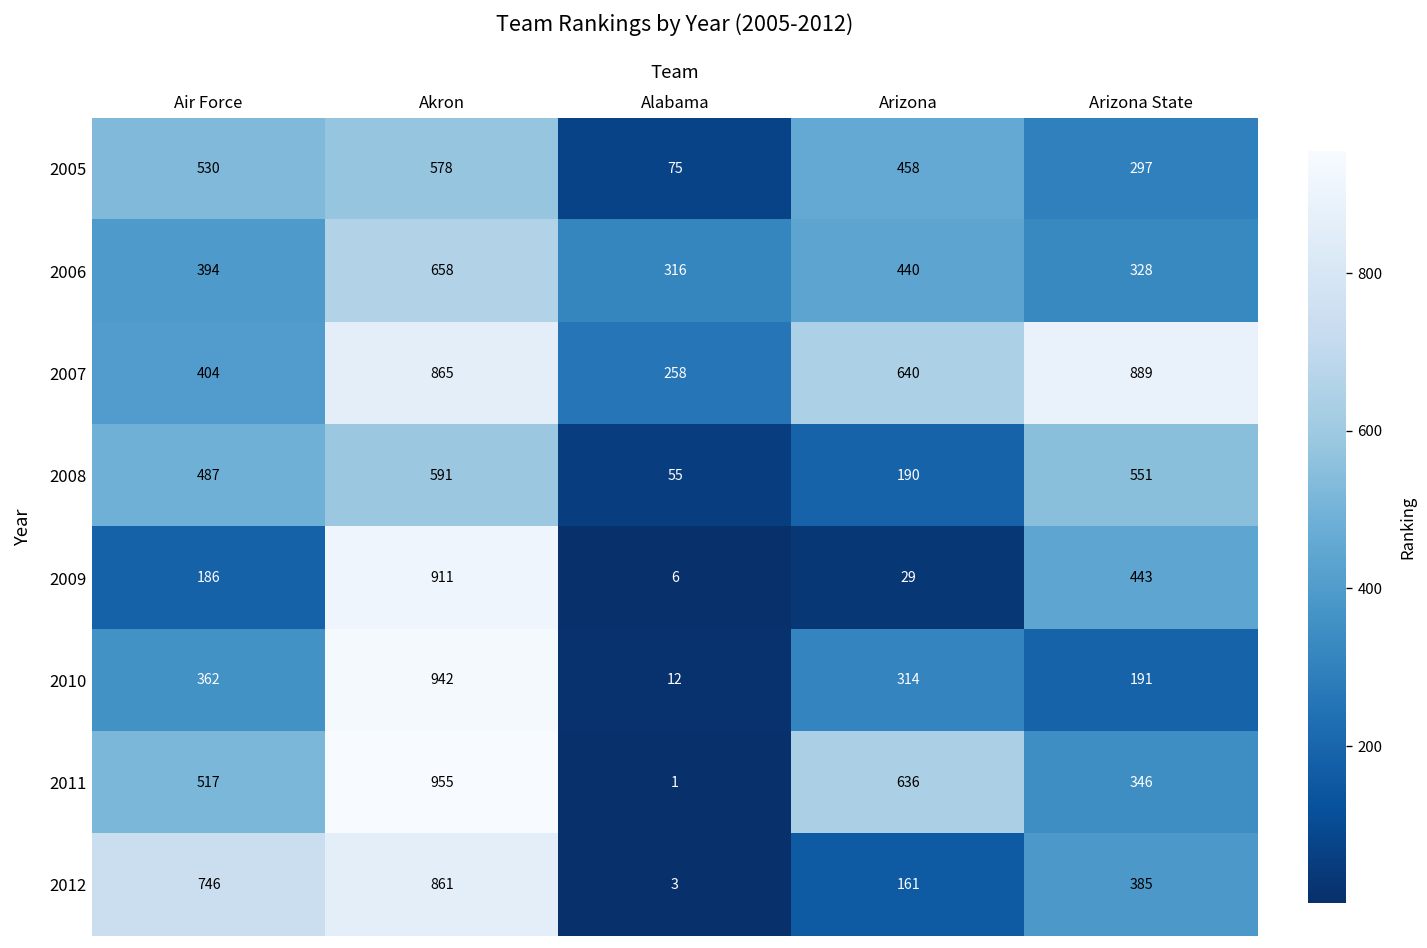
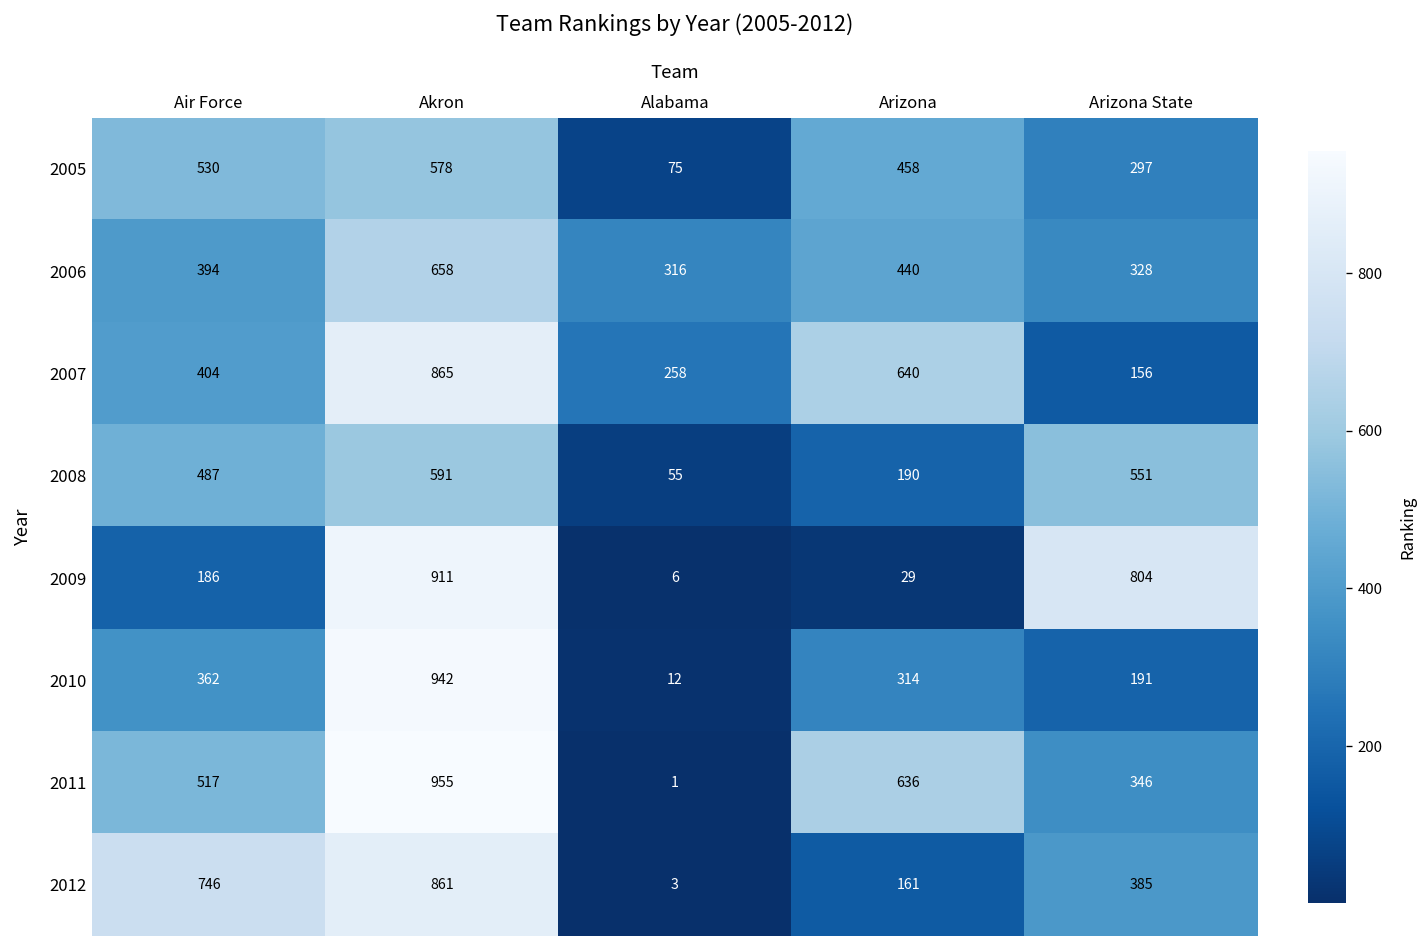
  {
    "2005": {
      "Air Force": 530,
      "Akron": 578,
      "Alabama": 75,
      "Arizona": 458,
      "Arizona State": 297
    },
    "2006": {
      "Air Force": 394,
      "Akron": 658,
      "Alabama": 316,
      "Arizona": 440,
      "Arizona State": 328
    },
    "2007": {
      "Air Force": 404,
      "Akron": 865,
      "Alabama": 258,
      "Arizona": 640,
-     "Arizona State": 889
+     "Arizona State": 156
    },
    "2008": {
      "Air Force": 487,
      "Akron": 591,
      "Alabama": 55,
      "Arizona": 190,
      "Arizona State": 551
    },
    "2009": {
      "Air Force": 186,
      "Akron": 911,
      "Alabama": 6,
      "Arizona": 29,
-     "Arizona State": 443
+     "Arizona State": 804
    },
    "2010": {
      "Air Force": 362,
      "Akron": 942,
      "Alabama": 12,
      "Arizona": 314,
      "Arizona State": 191
    },
    "2011": {
      "Air Force": 517,
      "Akron": 955,
      "Alabama": 1,
      "Arizona": 636,
      "Arizona State": 346
    },
    "2012": {
      "Air Force": 746,
      "Akron": 861,
      "Alabama": 3,
      "Arizona": 161,
      "Arizona State": 385
    }
  }
